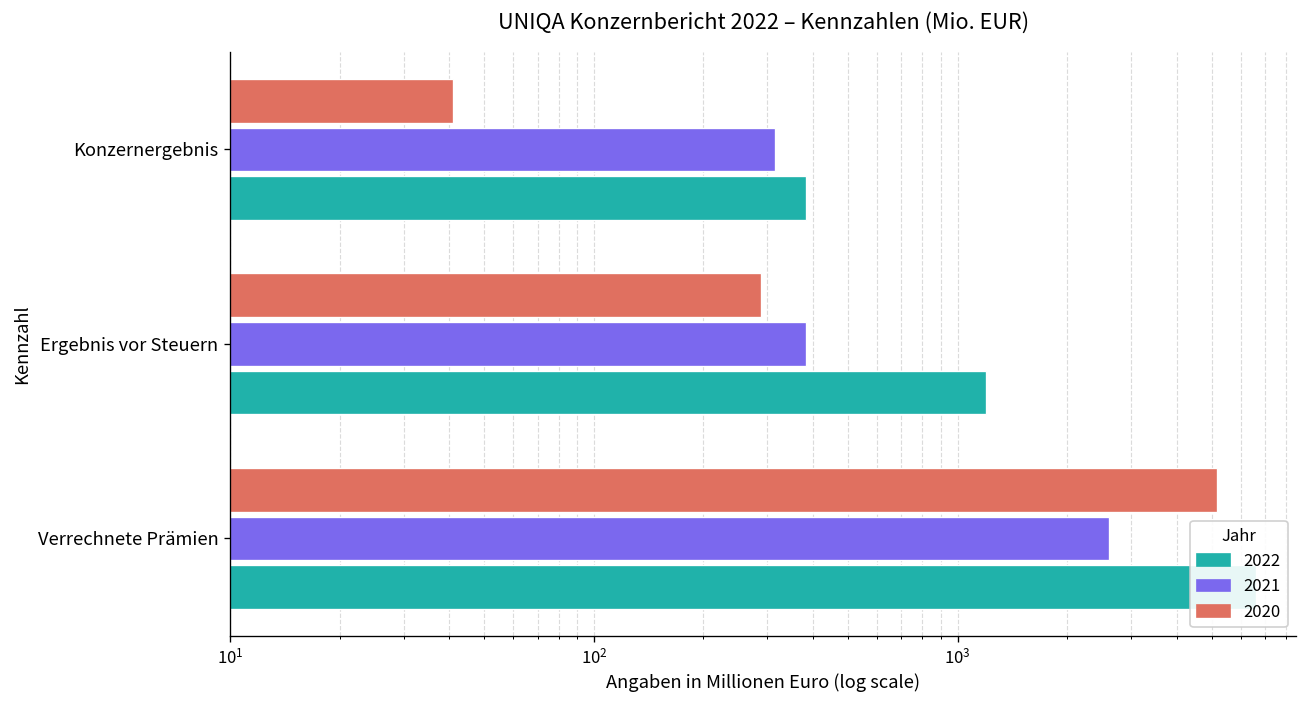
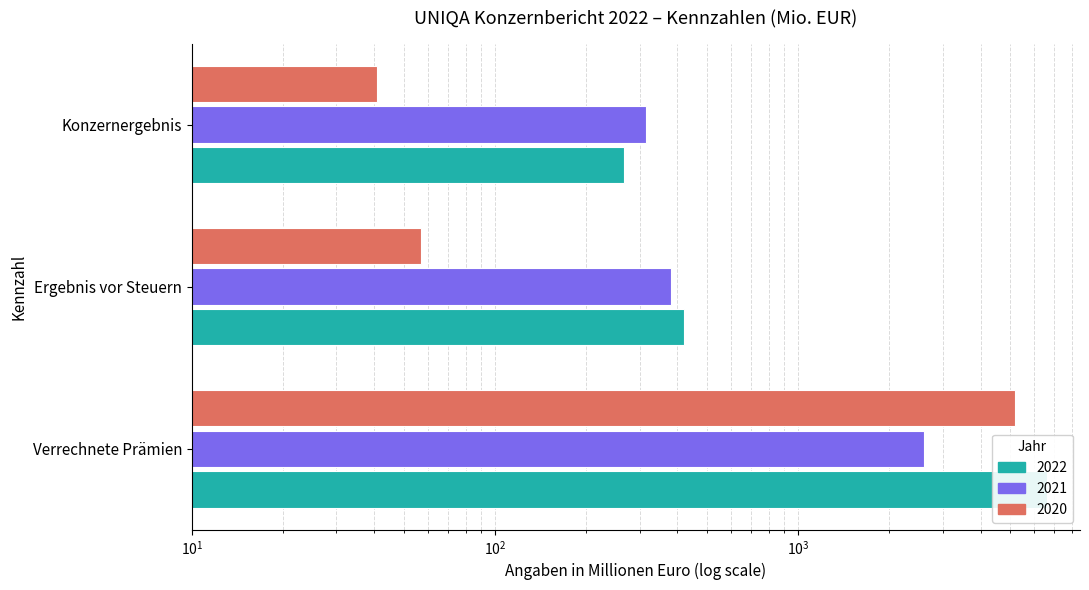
  {
    "2022": {
-     "Konzernergebnis": 380,
-     "Ergebnis vor Steuern": 1200
+     "Konzernergebnis": 270,
+     "Ergebnis vor Steuern": 420
    },
    "2021": {
      "Konzernergebnis": 310,
      "Ergebnis vor Steuern": 380,
      "Verrechnete Prämien": 2600
    },
    "2020": {
      "Konzernergebnis": 41,
-     "Ergebnis vor Steuern": 290,
+     "Ergebnis vor Steuern": 57,
      "Verrechnete Prämien": 5200
    }
  }
